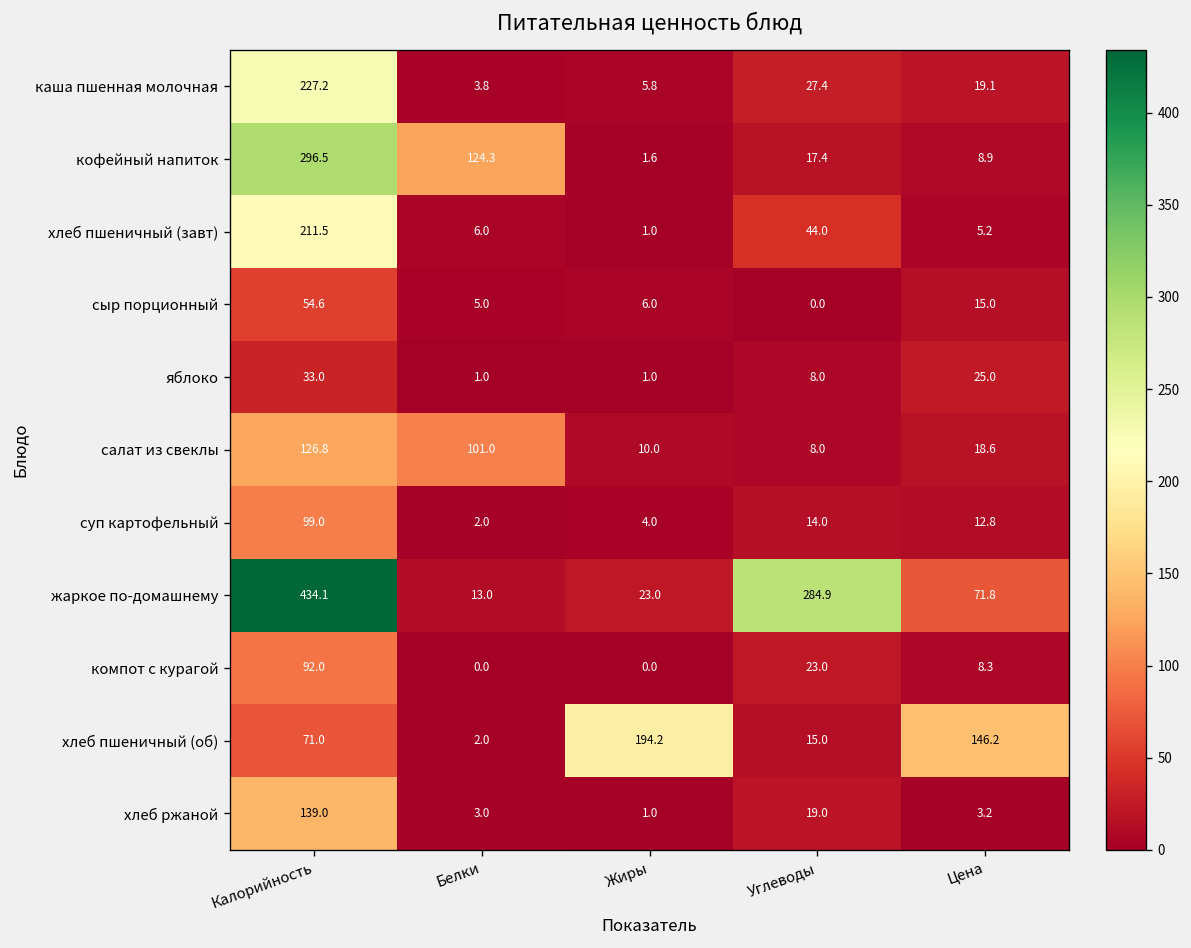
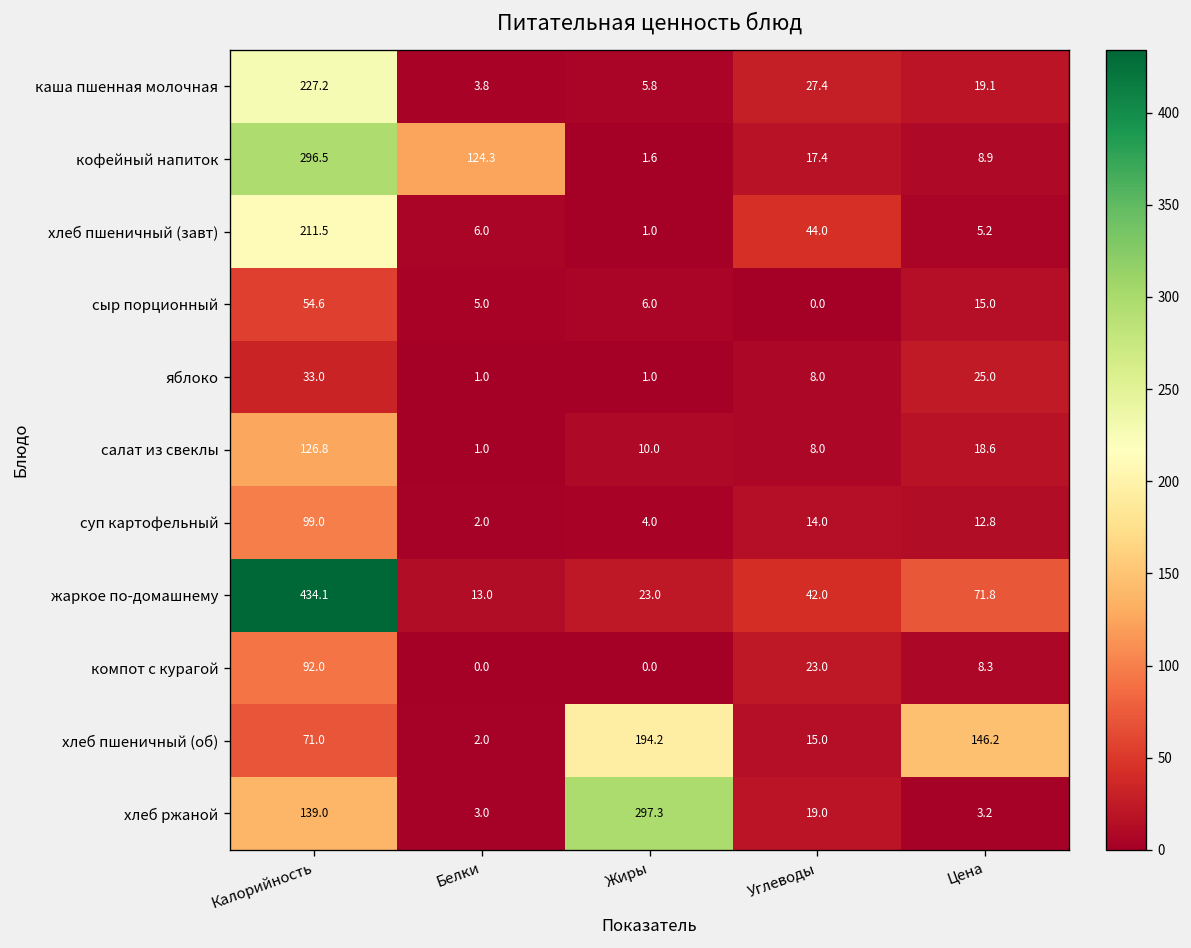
  {
    "каша пшенная молочная": {
      "Калорийность": 227.2,
      "Белки": 3.8,
      "Жиры": 5.8,
      "Углеводы": 27.4,
      "Цена": 19.1
    },
    "кофейный напиток": {
      "Калорийность": 296.5,
      "Белки": 124.3,
      "Жиры": 1.6,
      "Углеводы": 17.4,
      "Цена": 8.9
    },
    "хлеб пшеничный (завт)": {
      "Калорийность": 211.5,
      "Белки": 6.0,
      "Жиры": 1.0,
      "Углеводы": 44.0,
      "Цена": 5.2
    },
    "сыр порционный": {
      "Калорийность": 54.6,
      "Белки": 5.0,
      "Жиры": 6.0,
      "Углеводы": 0.0,
      "Цена": 15.0
    },
    "яблоко": {
      "Калорийность": 33.0,
      "Белки": 1.0,
      "Жиры": 1.0,
      "Углеводы": 8.0,
      "Цена": 25.0
    },
    "салат из свеклы": {
      "Калорийность": 126.8,
-     "Белки": 101.0,
+     "Белки": 1.0,
      "Жиры": 10.0,
      "Углеводы": 8.0,
      "Цена": 18.6
    },
    "суп картофельный": {
      "Калорийность": 99.0,
      "Белки": 2.0,
      "Жиры": 4.0,
      "Углеводы": 14.0,
      "Цена": 12.8
    },
    "жаркое по-домашнему": {
      "Калорийность": 434.1,
      "Белки": 13.0,
      "Жиры": 23.0,
-     "Углеводы": 284.9,
+     "Углеводы": 42.0,
      "Цена": 71.8
    },
    "компот с курагой": {
      "Калорийность": 92.0,
      "Белки": 0.0,
      "Жиры": 0.0,
      "Углеводы": 23.0,
      "Цена": 8.3
    },
    "хлеб пшеничный (об)": {
      "Калорийность": 71.0,
      "Белки": 2.0,
      "Жиры": 194.2,
      "Углеводы": 15.0,
      "Цена": 146.2
    },
    "хлеб ржаной": {
      "Калорийность": 139.0,
      "Белки": 3.0,
-     "Жиры": 1.0,
+     "Жиры": 297.3,
      "Углеводы": 19.0,
      "Цена": 3.2
    }
  }
